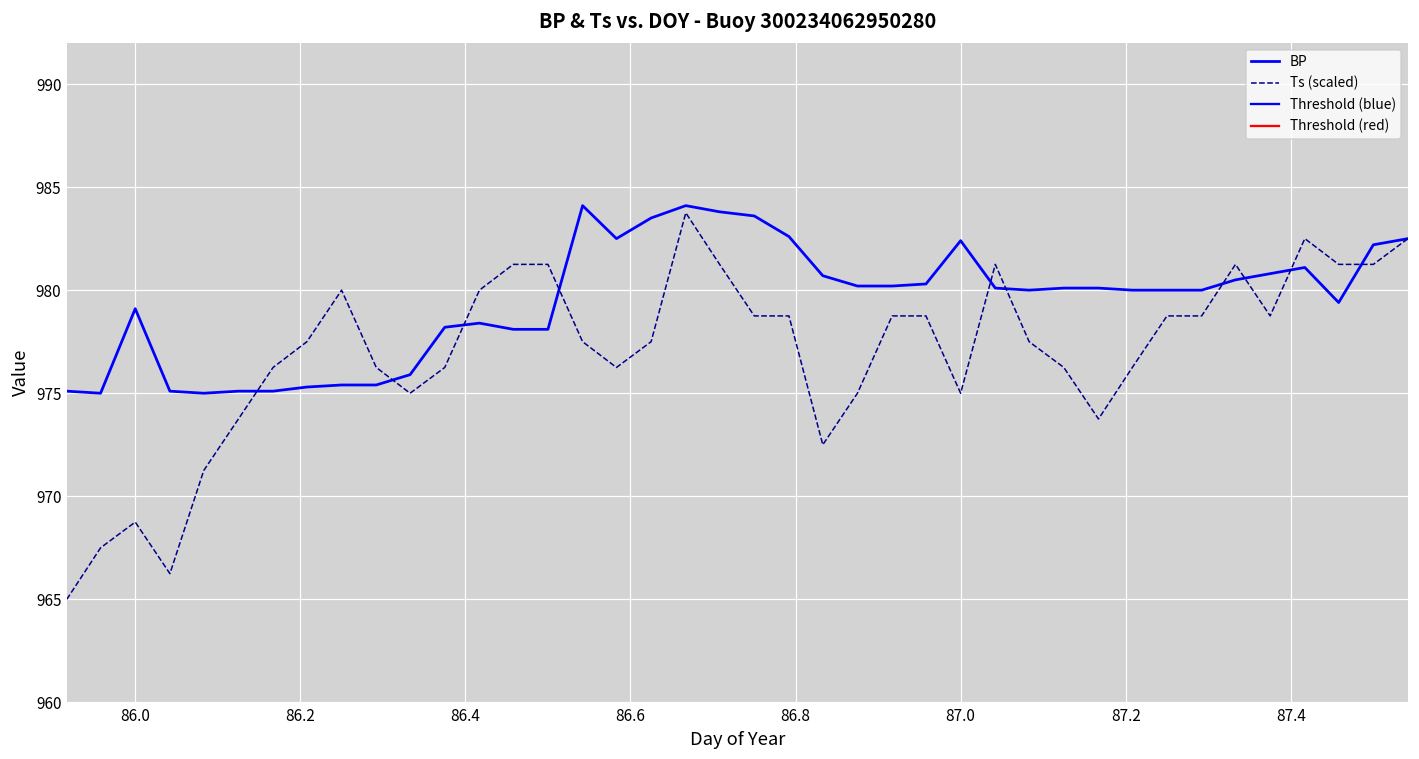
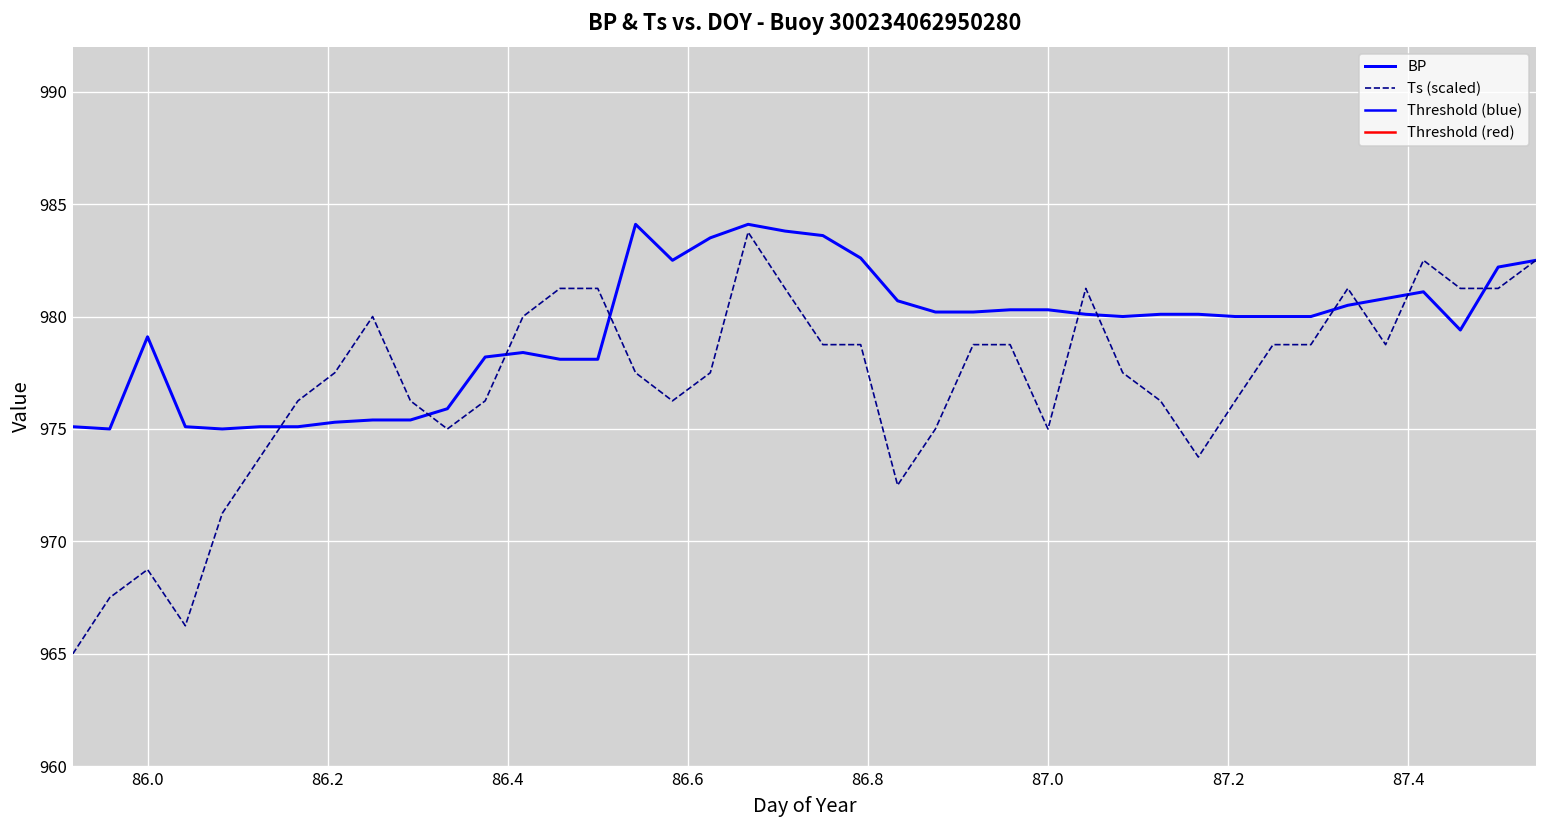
  {
    "BP": {
      "86.0": 979.1,
-     "87.0": 982.4
+     "87.0": 980.3
    },
    "Ts (scaled)": {
      "86.0": 968.8,
      "87.0": 975.0
    }
  }
